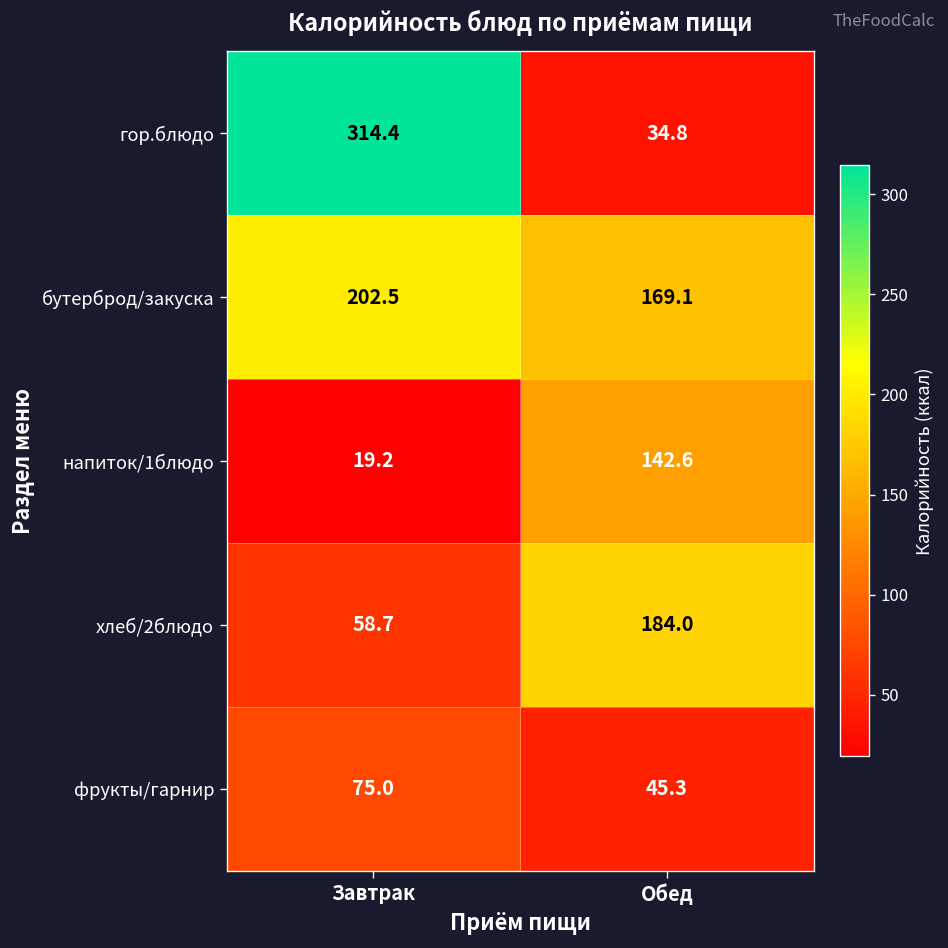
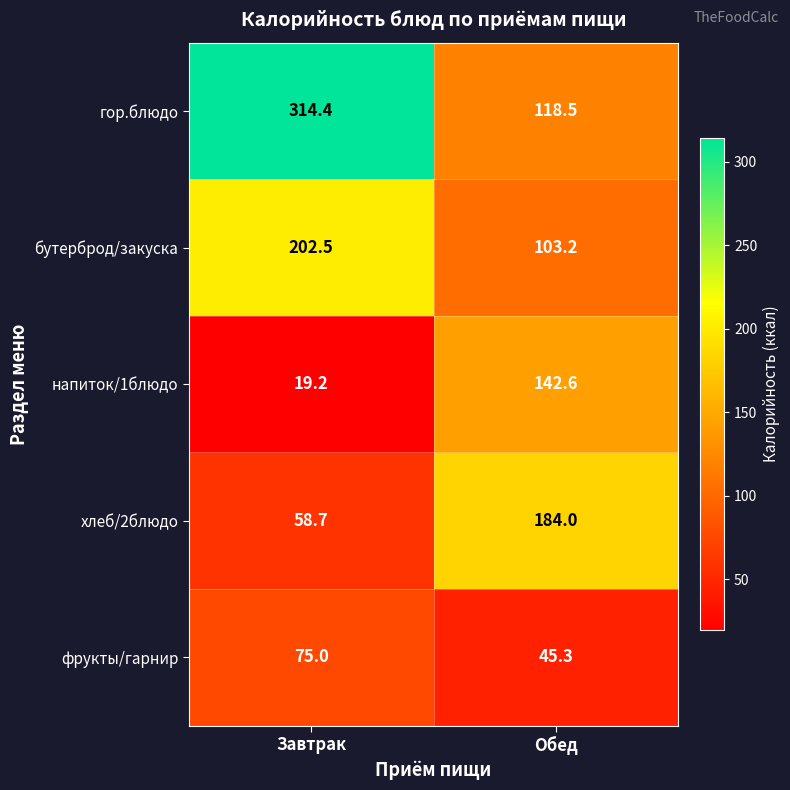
  {
    "гор.блюдо": {
      "Завтрак": 314.4,
-     "Обед": 34.8
+     "Обед": 118.5
    },
    "бутерброд/закуска": {
      "Завтрак": 202.5,
-     "Обед": 169.1
+     "Обед": 103.2
    },
    "напиток/1блюдо": {
      "Завтрак": 19.2,
      "Обед": 142.6
    },
    "хлеб/2блюдо": {
      "Завтрак": 58.7,
      "Обед": 184.0
    },
    "фрукты/гарнир": {
      "Завтрак": 75.0,
      "Обед": 45.3
    }
  }
